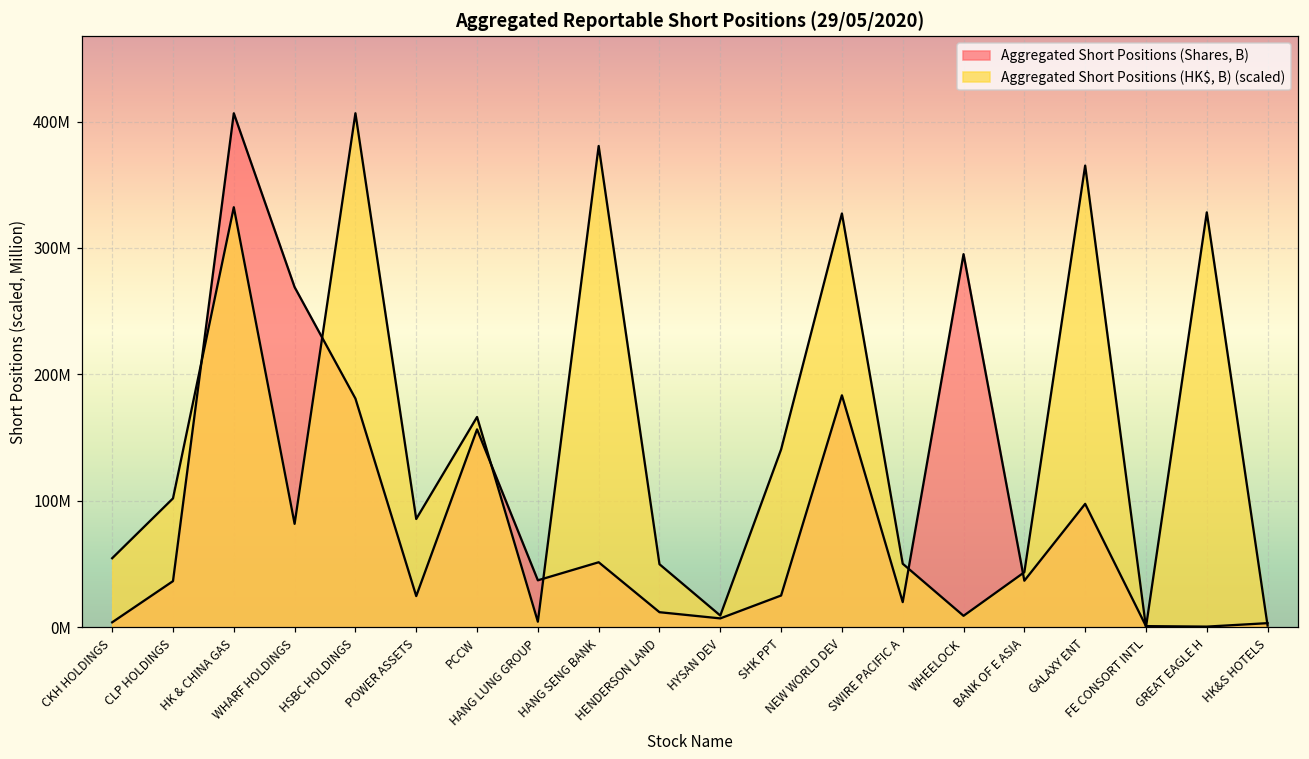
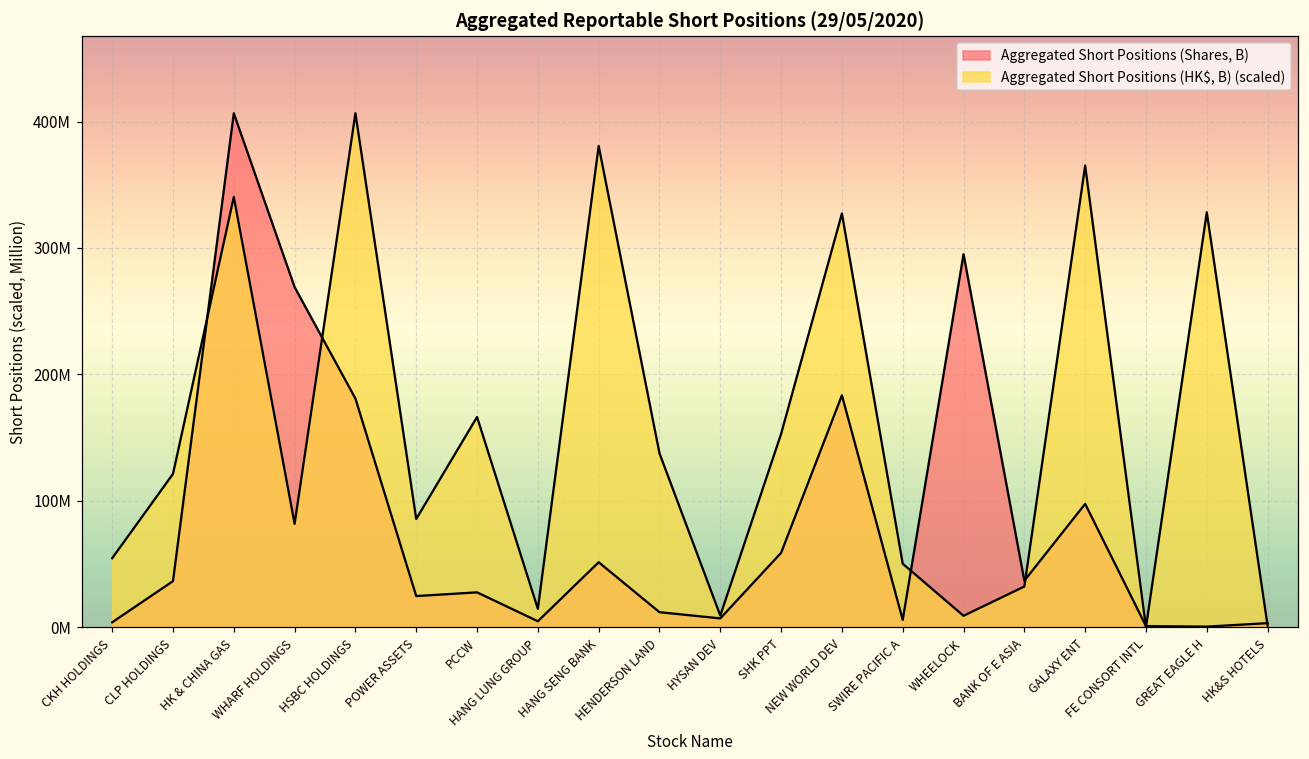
  {
    "Aggregated Short Positions (Shares, B)": {
      "CKH HOLDINGS": 4000000,
      "CLP HOLDINGS": 37000000,
      "HK & CHINA GAS": 407000000,
      "WHARF HOLDINGS": 269000000,
      "HSBC HOLDINGS": 181000000,
      "POWER ASSETS": 25000000,
-     "PCCW": 157000000,
-     "HANG LUNG GROUP": 37000000,
+     "PCCW": 28000000,
+     "HANG LUNG GROUP": 5000000,
      "HANG SENG BANK": 52000000,
      "HENDERSON LAND": 12000000,
      "HYSAN DEV": 7000000,
-     "SHK PPT": 25000000,
+     "SHK PPT": 59000000,
      "NEW WORLD DEV": 184000000,
-     "SWIRE PACIFIC A": 20000000,
+     "SWIRE PACIFIC A": 6000000,
      "WHEELOCK": 295000000,
      "BANK OF E ASIA": 37000000,
      "GALAXY ENT": 98000000,
      "GREAT EAGLE H": 1000000
    },
    "Aggregated Short Positions (HK$, B) (scaled)": {
      "CKH HOLDINGS": 55000000,
-     "CLP HOLDINGS": 102000000,
-     "HK & CHINA GAS": 332000000,
+     "CLP HOLDINGS": 121000000,
+     "HK & CHINA GAS": 340000000,
      "WHARF HOLDINGS": 82000000,
      "HSBC HOLDINGS": 407000000,
      "POWER ASSETS": 86000000,
      "PCCW": 166000000,
-     "HANG LUNG GROUP": 5000000,
+     "HANG LUNG GROUP": 15000000,
      "HANG SENG BANK": 381000000,
-     "HENDERSON LAND": 50000000,
+     "HENDERSON LAND": 138000000,
      "HYSAN DEV": 9000000,
-     "SHK PPT": 141000000,
+     "SHK PPT": 153000000,
      "NEW WORLD DEV": 327000000,
      "SWIRE PACIFIC A": 50000000,
      "WHEELOCK": 9000000,
-     "BANK OF E ASIA": 44000000,
+     "BANK OF E ASIA": 32000000,
      "GALAXY ENT": 365000000,
      "GREAT EAGLE H": 328000000
    }
  }
